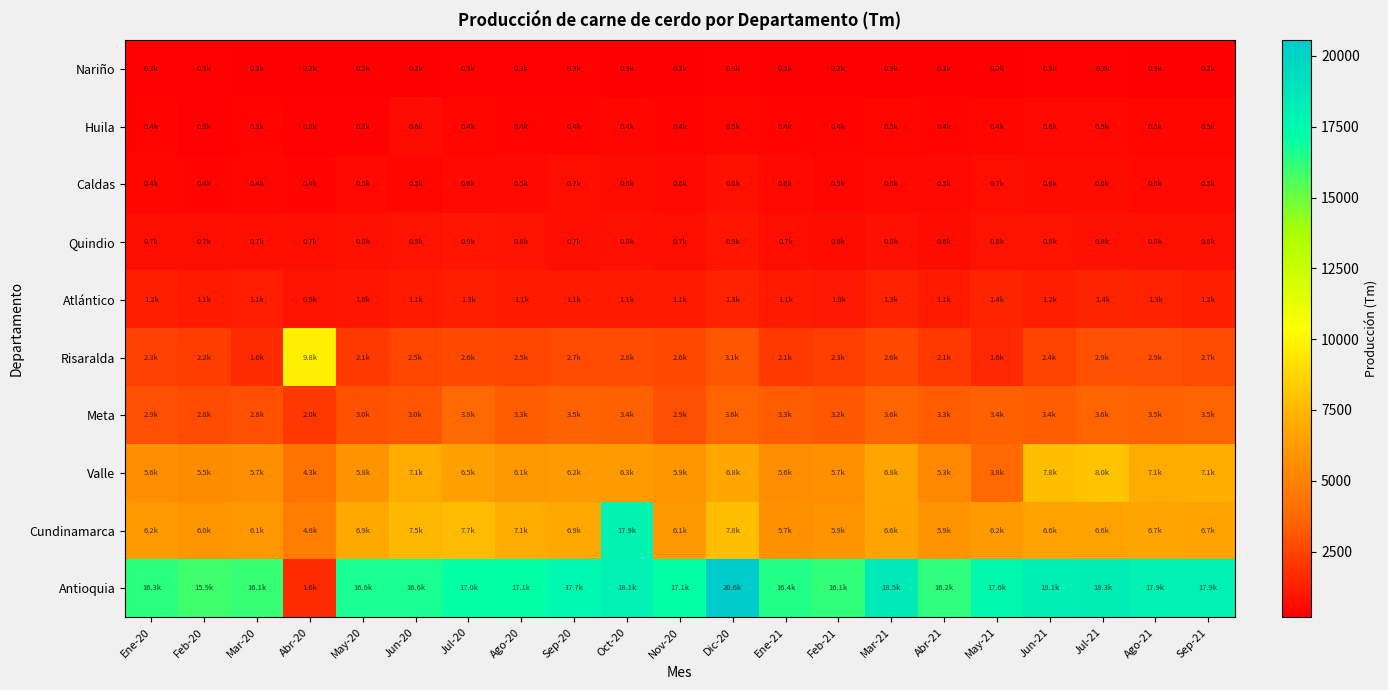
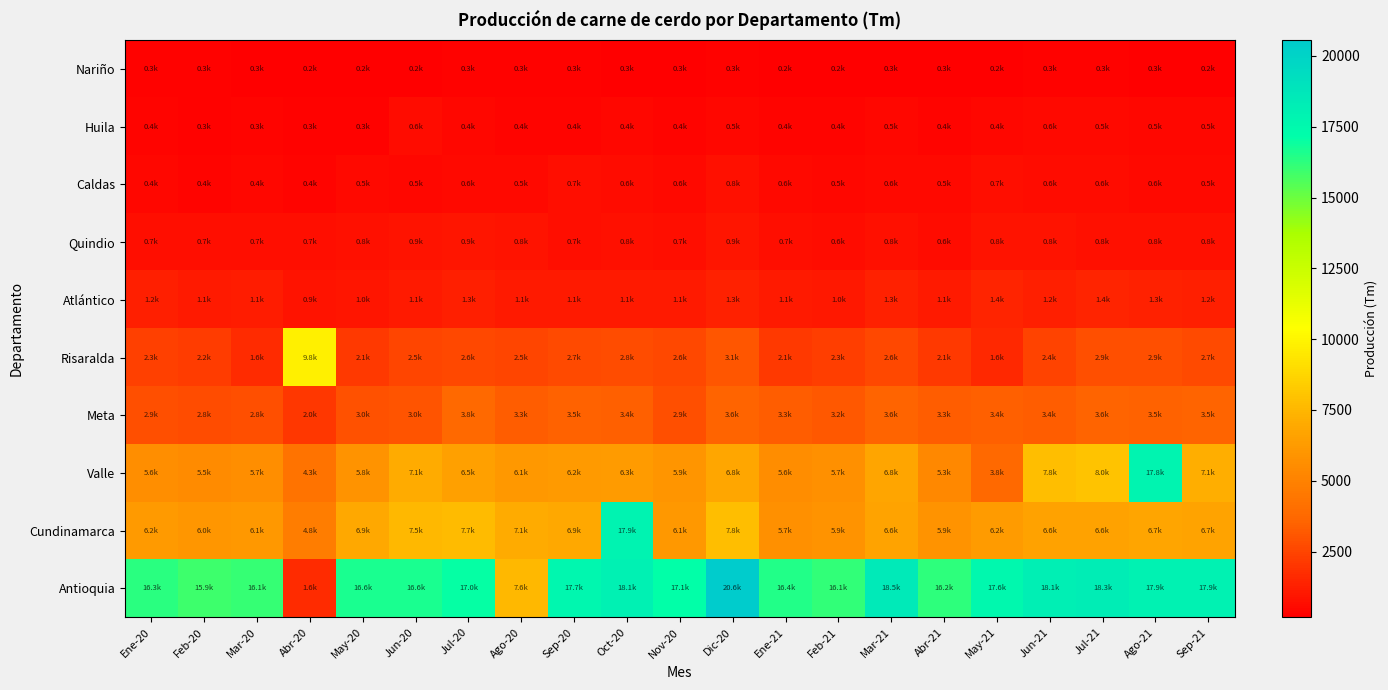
  {
    "Valle": {
      "Ene-20": "5.6k",
      "Feb-20": "5.5k",
      "Mar-20": "5.7k",
      "Abr-20": "4.3k",
      "May-20": "5.8k",
      "Jun-20": "7.1k",
      "Jul-20": "6.5k",
      "Ago-20": "6.1k",
      "Sep-20": "6.2k",
      "Oct-20": "6.3k",
      "Nov-20": "5.9k",
      "Dic-20": "6.8k",
      "Ene-21": "5.6k",
      "Feb-21": "5.7k",
      "Mar-21": "6.8k",
      "Abr-21": "5.3k",
      "May-21": "3.8k",
      "Jun-21": "7.8k",
      "Jul-21": "8.0k",
-     "Ago-21": "7.1k",
+     "Ago-21": "17.8k",
      "Sep-21": "7.1k"
    },
    "Antioquia": {
      "Ene-20": "16.3k",
      "Feb-20": "15.9k",
      "Mar-20": "16.1k",
      "Abr-20": "1.6k",
      "May-20": "16.6k",
      "Jun-20": "16.6k",
      "Jul-20": "17.0k",
-     "Ago-20": "17.1k",
+     "Ago-20": "7.6k",
      "Sep-20": "17.7k",
      "Oct-20": "18.1k",
      "Nov-20": "17.1k",
      "Dic-20": "20.6k",
      "Ene-21": "16.4k",
      "Feb-21": "16.1k",
      "Mar-21": "18.5k",
      "Abr-21": "16.2k",
      "May-21": "17.6k",
      "Jun-21": "18.1k",
      "Jul-21": "18.3k",
      "Ago-21": "17.9k",
      "Sep-21": "17.9k"
    }
  }
